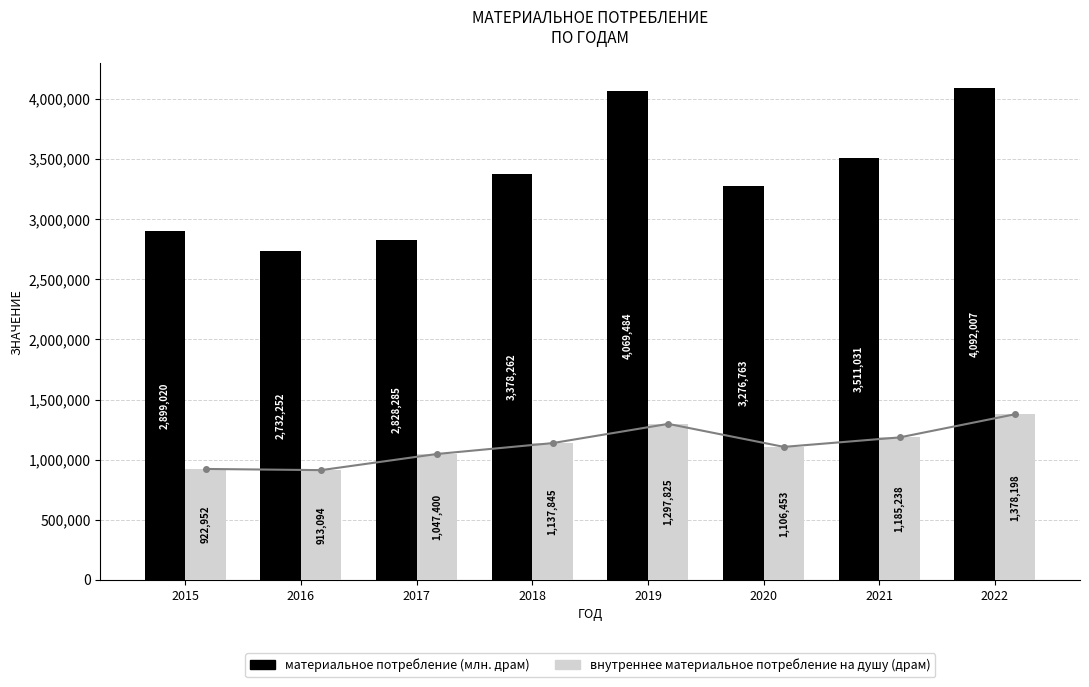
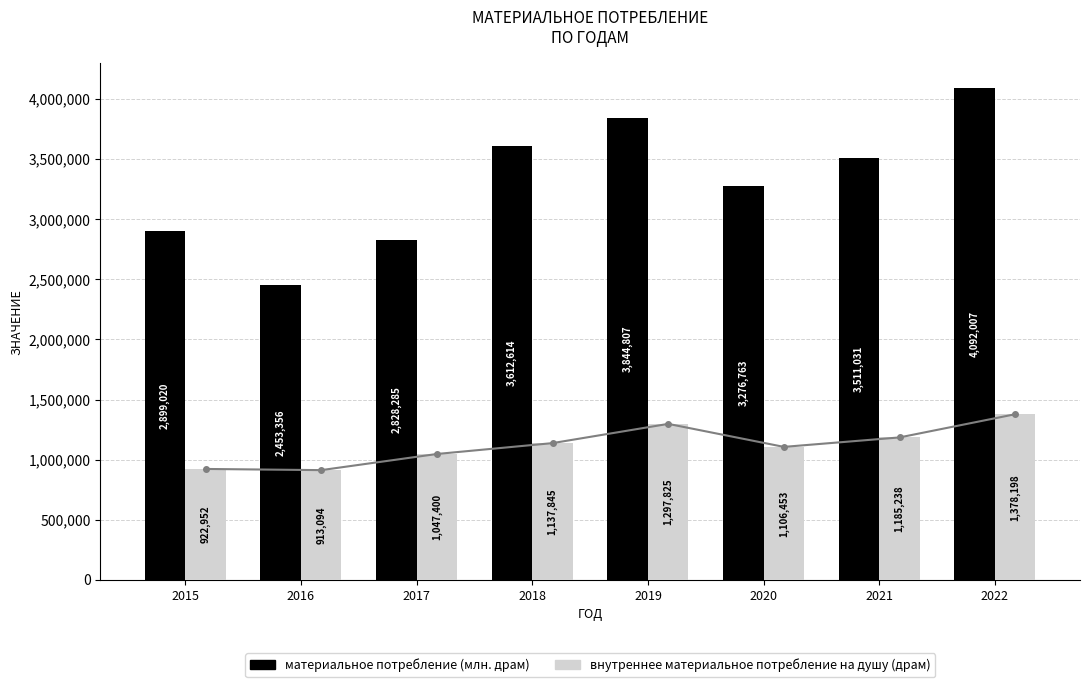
  {
    "материальное потребление (млн. драм)": {
      "2015": "2,899,020",
-     "2016": "2,732,252",
+     "2016": "2,453,356",
      "2017": "2,828,285",
-     "2018": "3,378,262",
-     "2019": "4,069,484",
+     "2018": "3,612,614",
+     "2019": "3,844,807",
      "2020": "3,276,763"
    },
    "внутреннее материальное потребление на душу (драм)": {
      "2016": "913,094",
      "2018": "1,137,845",
      "2019": "1,297,825",
      "2021": "1,185,238",
      "2022": "1,378,198"
    }
  }
